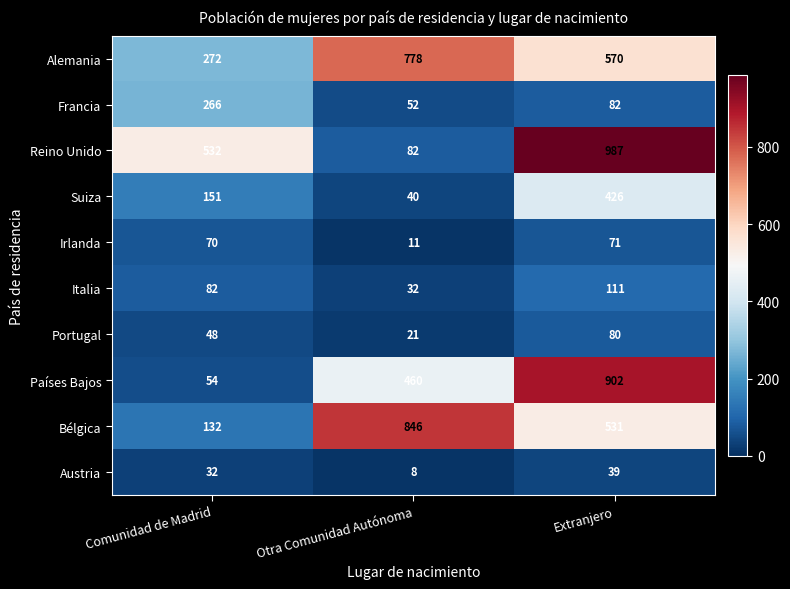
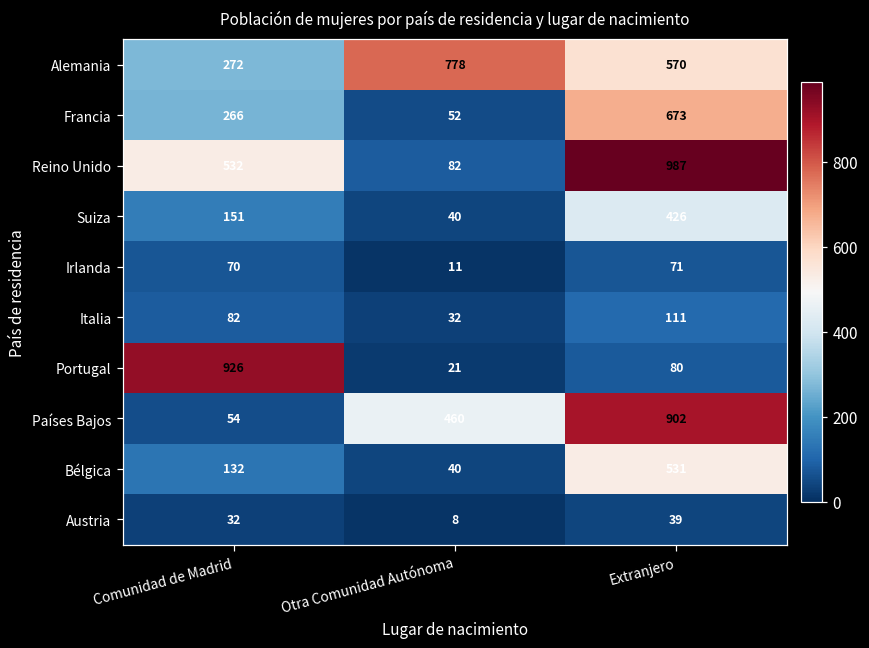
  {
    "Alemania": {
      "Comunidad de Madrid": 272,
      "Otra Comunidad Autónoma": 778,
      "Extranjero": 570
    },
    "Francia": {
      "Comunidad de Madrid": 266,
      "Otra Comunidad Autónoma": 52,
-     "Extranjero": 82
+     "Extranjero": 673
    },
    "Reino Unido": {
      "Otra Comunidad Autónoma": 82,
      "Extranjero": 987
    },
    "Suiza": {
      "Comunidad de Madrid": 151,
      "Otra Comunidad Autónoma": 40
    },
    "Irlanda": {
      "Comunidad de Madrid": 70,
      "Otra Comunidad Autónoma": 11,
      "Extranjero": 71
    },
    "Italia": {
      "Comunidad de Madrid": 82,
      "Otra Comunidad Autónoma": 32,
      "Extranjero": 111
    },
    "Portugal": {
-     "Comunidad de Madrid": 48,
+     "Comunidad de Madrid": 926,
      "Otra Comunidad Autónoma": 21,
      "Extranjero": 80
    },
    "Países Bajos": {
      "Comunidad de Madrid": 54,
      "Extranjero": 902
    },
    "Bélgica": {
      "Comunidad de Madrid": 132,
-     "Otra Comunidad Autónoma": 846
+     "Otra Comunidad Autónoma": 40
    },
    "Austria": {
      "Comunidad de Madrid": 32,
      "Otra Comunidad Autónoma": 8,
      "Extranjero": 39
    }
  }
